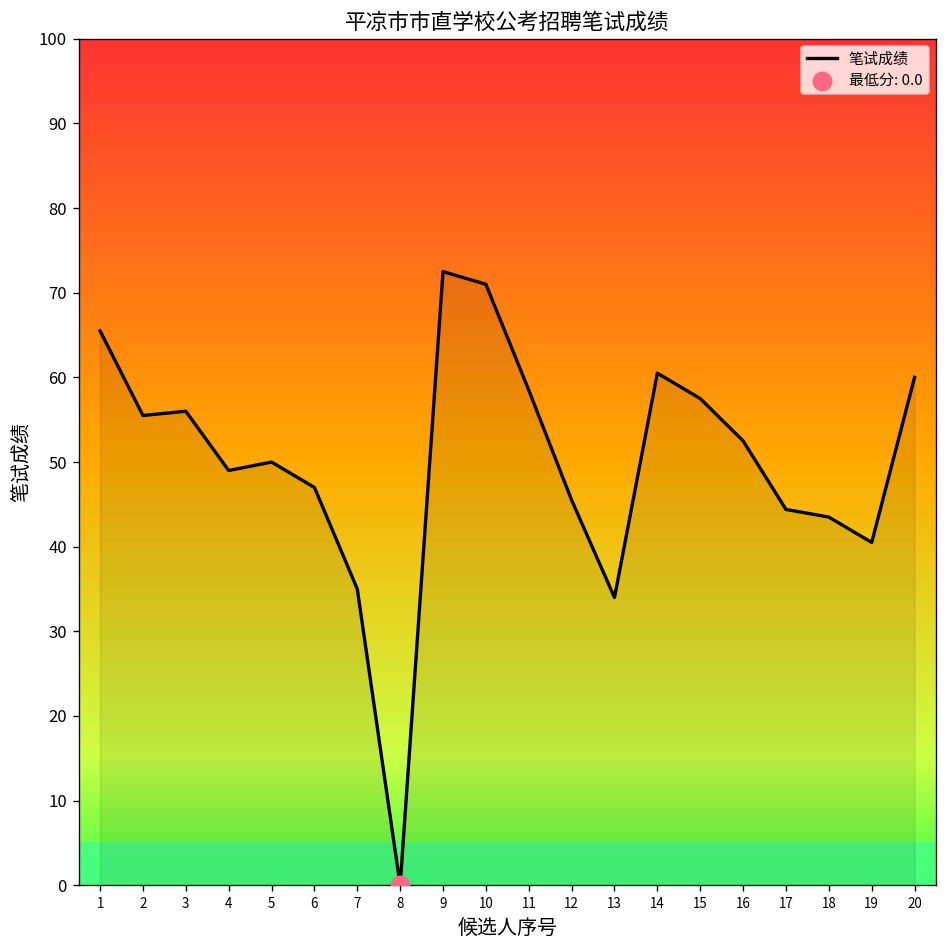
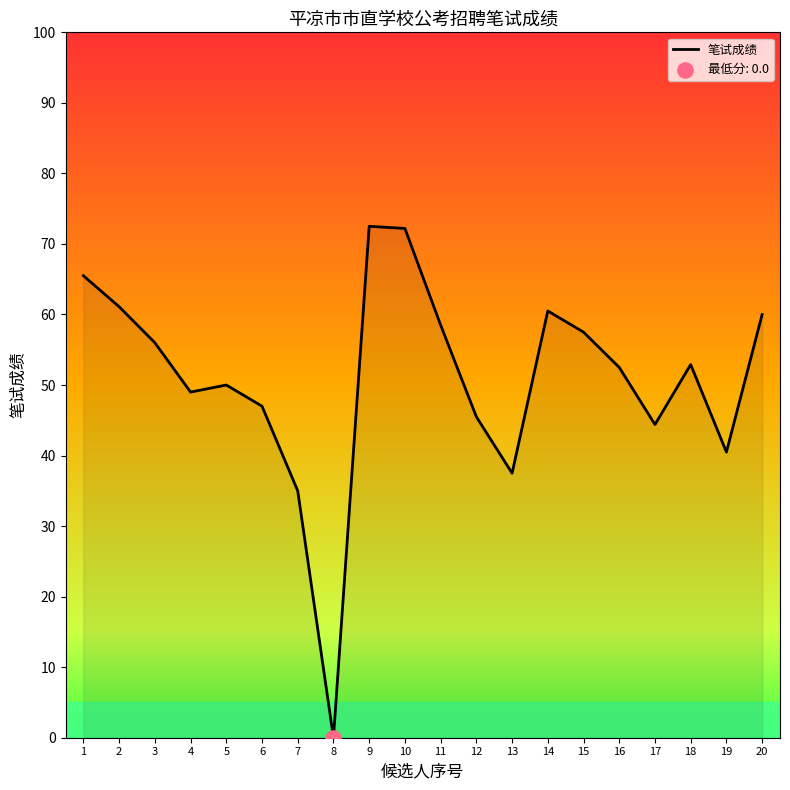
  {
    "笔试成绩": {
      "1": 66,
-     "2": 56,
+     "2": 61,
      "3": 56,
      "4": 49,
      "5": 50,
      "6": 47,
      "7": 35,
      "9": 73,
-     "10": 71,
+     "10": 72,
      "11": 59,
      "12": 46,
-     "13": 34,
+     "13": 38,
      "14": 61,
      "15": 58,
      "16": 53,
      "17": 44,
-     "18": 44,
+     "18": 53,
      "19": 41,
      "20": 60
    }
  }
